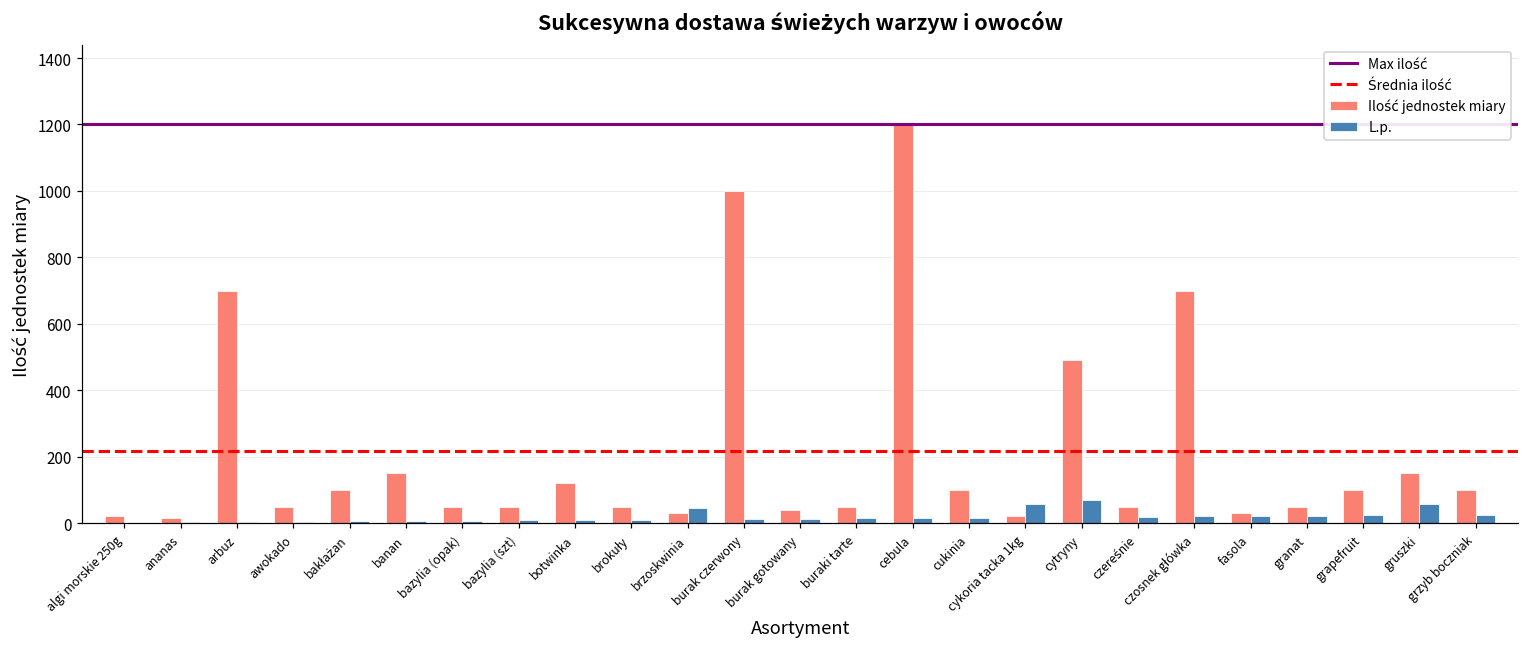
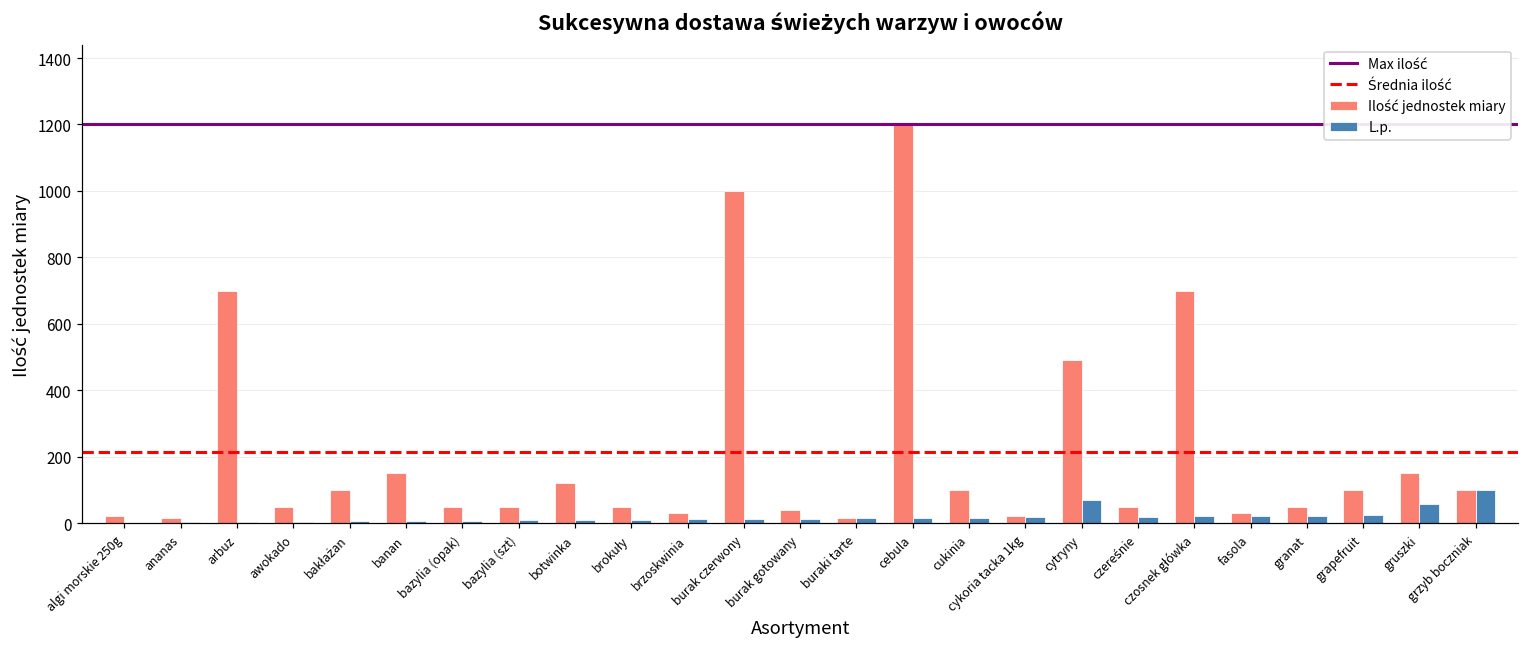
  {
    "Ilość jednostek miary": {
      "algi morskie 250g": 20,
      "ananas": 20,
      "arbuz": 700,
      "awokado": 50,
      "bakłażan": 100,
      "banan": 150,
      "bazylia (opak)": 50,
      "bazylia (szt)": 50,
      "botwinka": 120,
      "brokuły": 50,
      "brzoskwinia": 30,
      "burak czerwony": 1000,
      "burak gotowany": 40,
-     "buraki tarte": 50,
+     "buraki tarte": 20,
      "cebula": 1200,
      "cukinia": 100,
      "cykoria tacka 1kg": 20,
      "cytryny": 490,
      "czereśnie": 50,
      "czosnek główka": 700,
      "fasola": 30,
      "granat": 50,
      "grapefruit": 100,
      "gruszki": 150,
      "grzyb boczniak": 100
    },
    "L.p.": {
      "botwinka": 10,
      "brokuły": 10,
-     "brzoskwinia": 50,
+     "brzoskwinia": 10,
      "burak czerwony": 10,
      "burak gotowany": 10,
      "buraki tarte": 10,
      "cebula": 20,
      "cukinia": 20,
-     "cykoria tacka 1kg": 60,
+     "cykoria tacka 1kg": 20,
      "cytryny": 70,
      "czereśnie": 20,
      "czosnek główka": 20,
      "fasola": 20,
      "granat": 20,
      "grapefruit": 20,
      "gruszki": 60,
-     "grzyb boczniak": 30
+     "grzyb boczniak": 100
    }
  }
